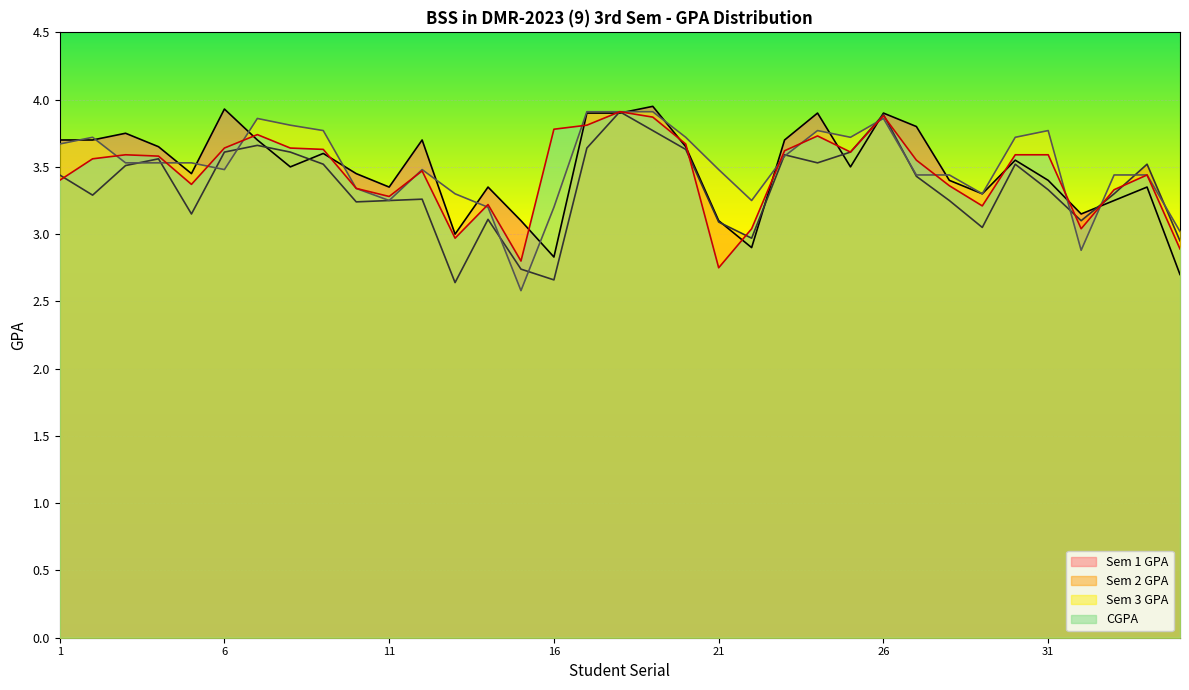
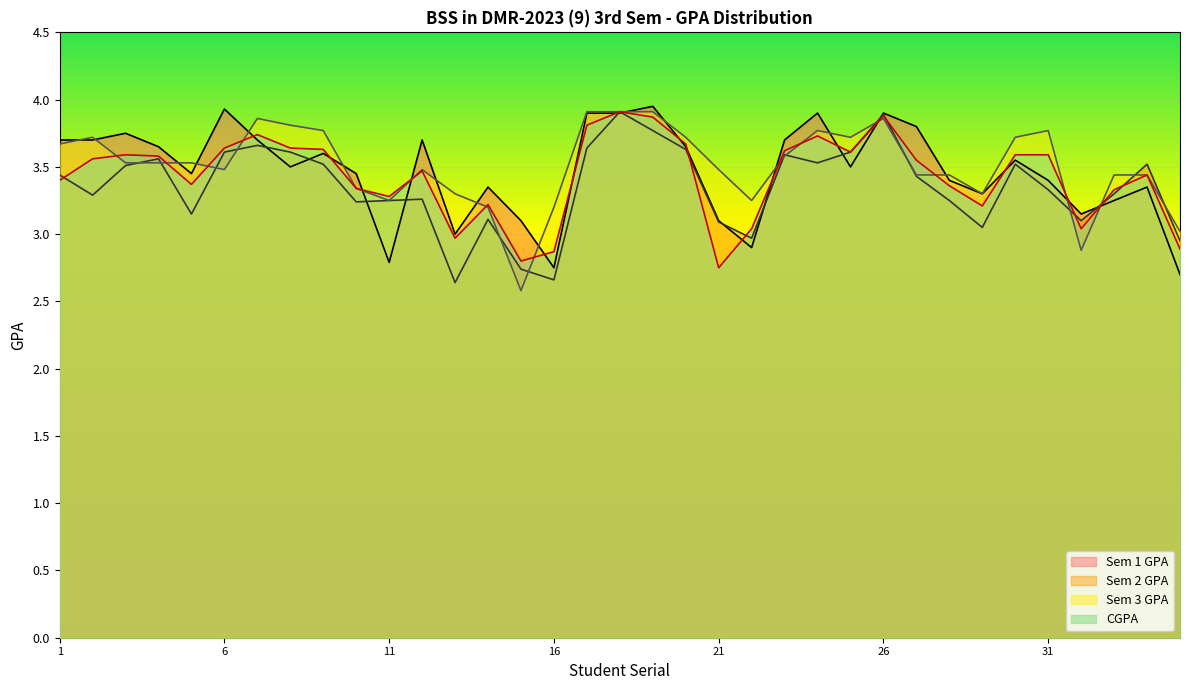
  {
    "Sem 1 GPA": {
      "1": 3.70,
      "6": 3.93,
-     "11": 3.35,
-     "16": 2.83,
+     "11": 2.79,
+     "16": 2.75,
      "31": 3.40
    },
    "CGPA": {
      "1": 3.40,
      "6": 3.64,
      "11": 3.28,
-     "16": 3.78,
+     "16": 2.87,
      "21": 2.75,
      "31": 3.59
    }
  }
